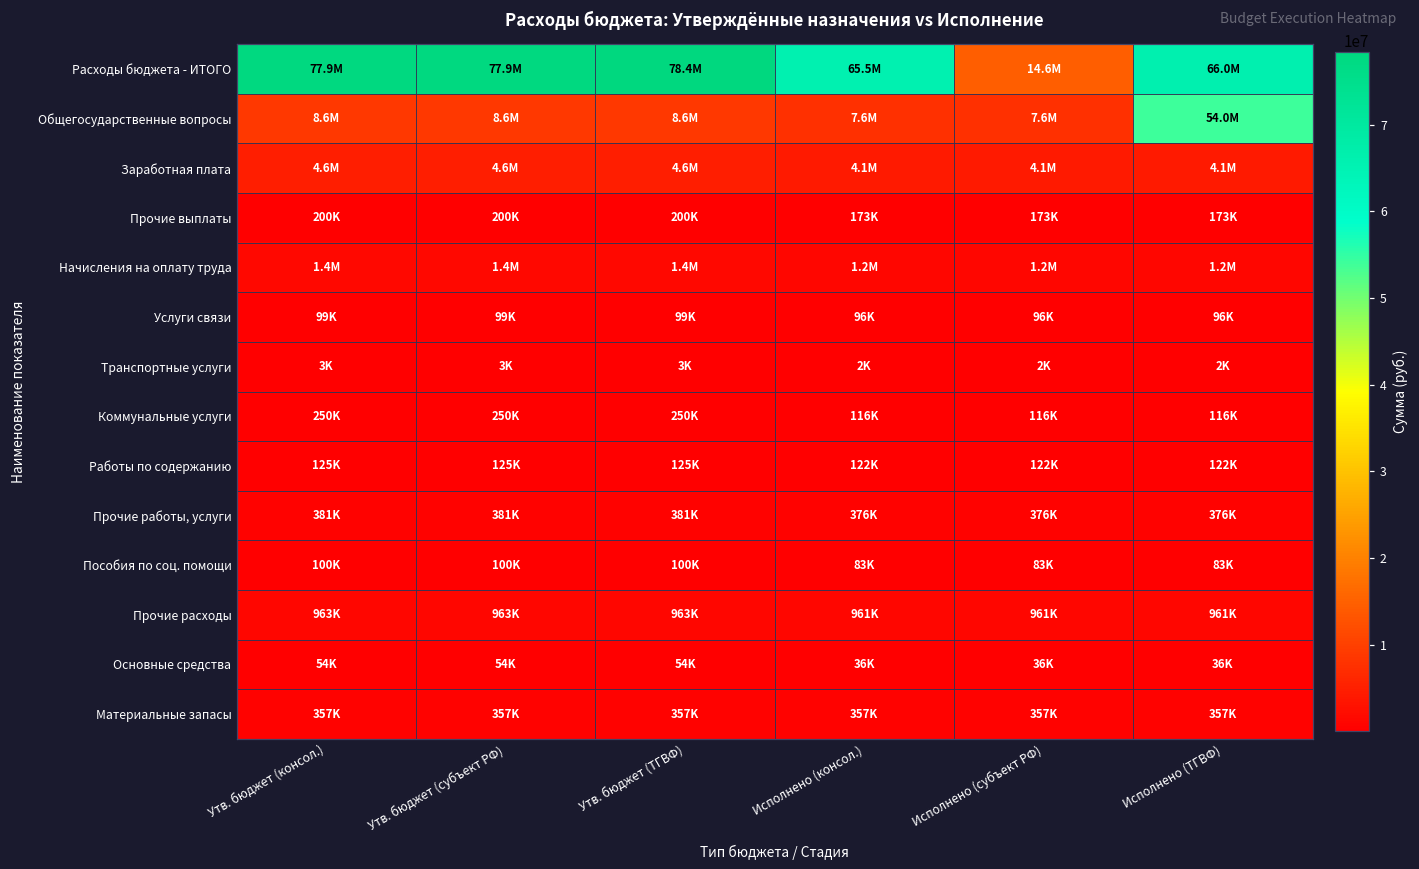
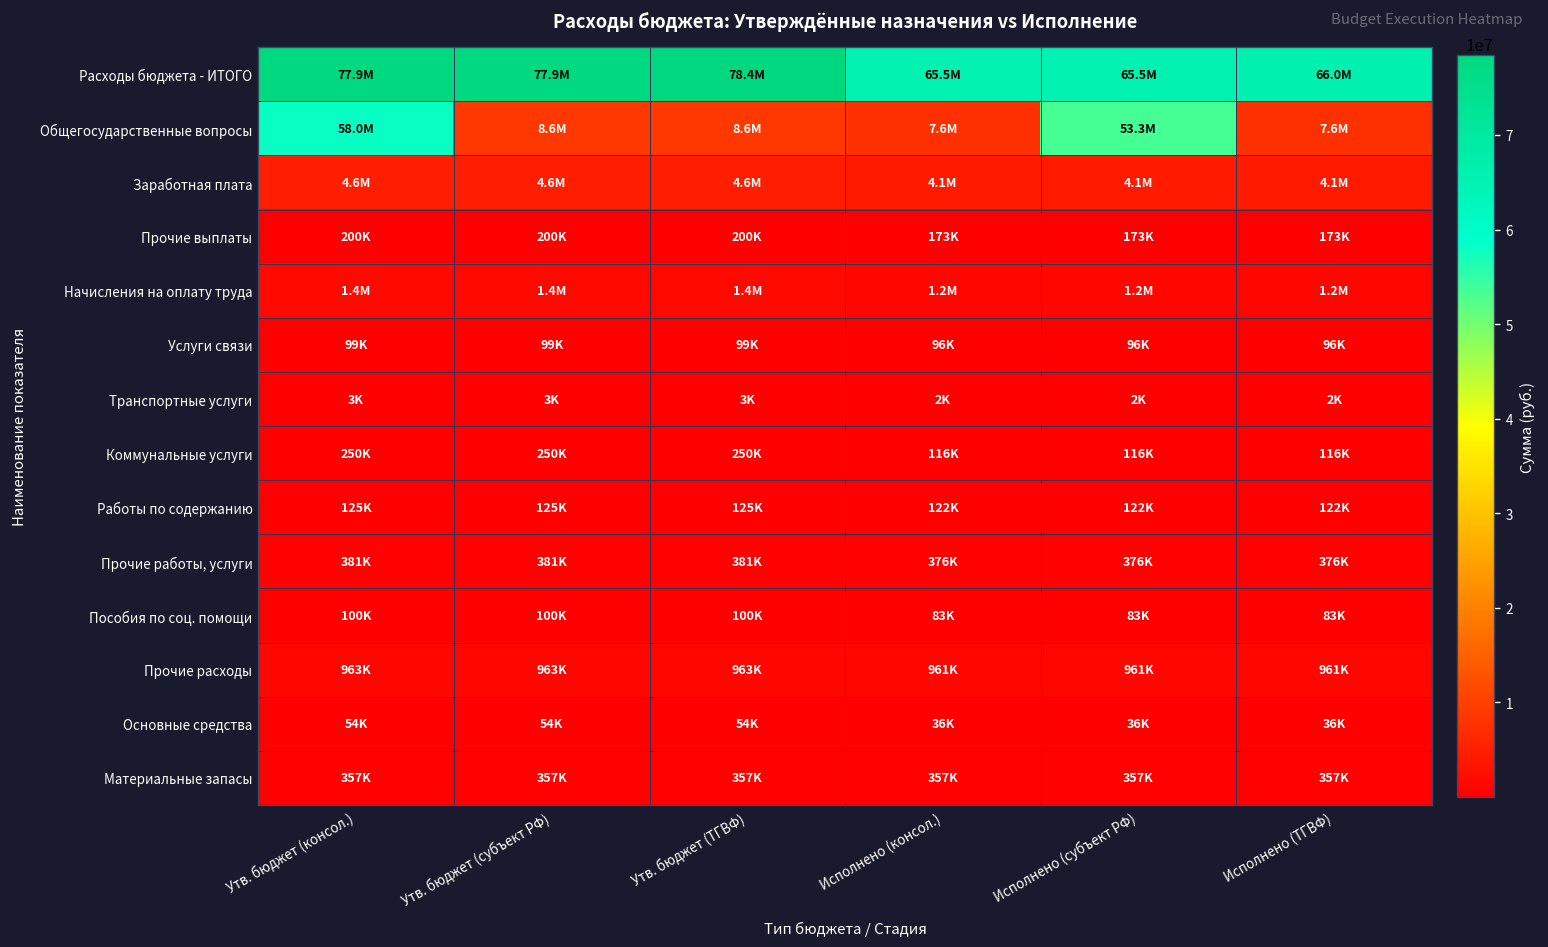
  {
    "Расходы бюджета - ИТОГО": {
      "Утв. бюджет (консол.)": "77.9M",
      "Утв. бюджет (субъект РФ)": "77.9M",
      "Утв. бюджет (ТГВФ)": "78.4M",
      "Исполнено (консол.)": "65.5M",
-     "Исполнено (субъект РФ)": "14.6M",
+     "Исполнено (субъект РФ)": "65.5M",
      "Исполнено (ТГВФ)": "66.0M"
    },
    "Общегосударственные вопросы": {
-     "Утв. бюджет (консол.)": "8.6M",
+     "Утв. бюджет (консол.)": "58.0M",
      "Утв. бюджет (субъект РФ)": "8.6M",
      "Утв. бюджет (ТГВФ)": "8.6M",
      "Исполнено (консол.)": "7.6M",
-     "Исполнено (субъект РФ)": "7.6M",
-     "Исполнено (ТГВФ)": "54.0M"
+     "Исполнено (субъект РФ)": "53.3M",
+     "Исполнено (ТГВФ)": "7.6M"
    },
    "Заработная плата": {
      "Утв. бюджет (консол.)": "4.6M",
      "Утв. бюджет (субъект РФ)": "4.6M",
      "Утв. бюджет (ТГВФ)": "4.6M",
      "Исполнено (консол.)": "4.1M",
      "Исполнено (субъект РФ)": "4.1M",
      "Исполнено (ТГВФ)": "4.1M"
    },
    "Прочие выплаты": {
      "Утв. бюджет (консол.)": "200K",
      "Утв. бюджет (субъект РФ)": "200K",
      "Утв. бюджет (ТГВФ)": "200K",
      "Исполнено (консол.)": "173K",
      "Исполнено (субъект РФ)": "173K",
      "Исполнено (ТГВФ)": "173K"
    },
    "Начисления на оплату труда": {
      "Утв. бюджет (консол.)": "1.4M",
      "Утв. бюджет (субъект РФ)": "1.4M",
      "Утв. бюджет (ТГВФ)": "1.4M",
      "Исполнено (консол.)": "1.2M",
      "Исполнено (субъект РФ)": "1.2M",
      "Исполнено (ТГВФ)": "1.2M"
    },
    "Услуги связи": {
      "Утв. бюджет (консол.)": "99K",
      "Утв. бюджет (субъект РФ)": "99K",
      "Утв. бюджет (ТГВФ)": "99K",
      "Исполнено (консол.)": "96K",
      "Исполнено (субъект РФ)": "96K",
      "Исполнено (ТГВФ)": "96K"
    },
    "Транспортные услуги": {
      "Утв. бюджет (консол.)": "3K",
      "Утв. бюджет (субъект РФ)": "3K",
      "Утв. бюджет (ТГВФ)": "3K",
      "Исполнено (консол.)": "2K",
      "Исполнено (субъект РФ)": "2K",
      "Исполнено (ТГВФ)": "2K"
    },
    "Коммунальные услуги": {
      "Утв. бюджет (консол.)": "250K",
      "Утв. бюджет (субъект РФ)": "250K",
      "Утв. бюджет (ТГВФ)": "250K",
      "Исполнено (консол.)": "116K",
      "Исполнено (субъект РФ)": "116K",
      "Исполнено (ТГВФ)": "116K"
    },
    "Работы по содержанию": {
      "Утв. бюджет (консол.)": "125K",
      "Утв. бюджет (субъект РФ)": "125K",
      "Утв. бюджет (ТГВФ)": "125K",
      "Исполнено (консол.)": "122K",
      "Исполнено (субъект РФ)": "122K",
      "Исполнено (ТГВФ)": "122K"
    },
    "Прочие работы, услуги": {
      "Утв. бюджет (консол.)": "381K",
      "Утв. бюджет (субъект РФ)": "381K",
      "Утв. бюджет (ТГВФ)": "381K",
      "Исполнено (консол.)": "376K",
      "Исполнено (субъект РФ)": "376K",
      "Исполнено (ТГВФ)": "376K"
    },
    "Пособия по соц. помощи": {
      "Утв. бюджет (консол.)": "100K",
      "Утв. бюджет (субъект РФ)": "100K",
      "Утв. бюджет (ТГВФ)": "100K",
      "Исполнено (консол.)": "83K",
      "Исполнено (субъект РФ)": "83K",
      "Исполнено (ТГВФ)": "83K"
    },
    "Прочие расходы": {
      "Утв. бюджет (консол.)": "963K",
      "Утв. бюджет (субъект РФ)": "963K",
      "Утв. бюджет (ТГВФ)": "963K",
      "Исполнено (консол.)": "961K",
      "Исполнено (субъект РФ)": "961K",
      "Исполнено (ТГВФ)": "961K"
    },
    "Основные средства": {
      "Утв. бюджет (консол.)": "54K",
      "Утв. бюджет (субъект РФ)": "54K",
      "Утв. бюджет (ТГВФ)": "54K",
      "Исполнено (консол.)": "36K",
      "Исполнено (субъект РФ)": "36K",
      "Исполнено (ТГВФ)": "36K"
    },
    "Материальные запасы": {
      "Утв. бюджет (консол.)": "357K",
      "Утв. бюджет (субъект РФ)": "357K",
      "Утв. бюджет (ТГВФ)": "357K",
      "Исполнено (консол.)": "357K",
      "Исполнено (субъект РФ)": "357K",
      "Исполнено (ТГВФ)": "357K"
    }
  }
